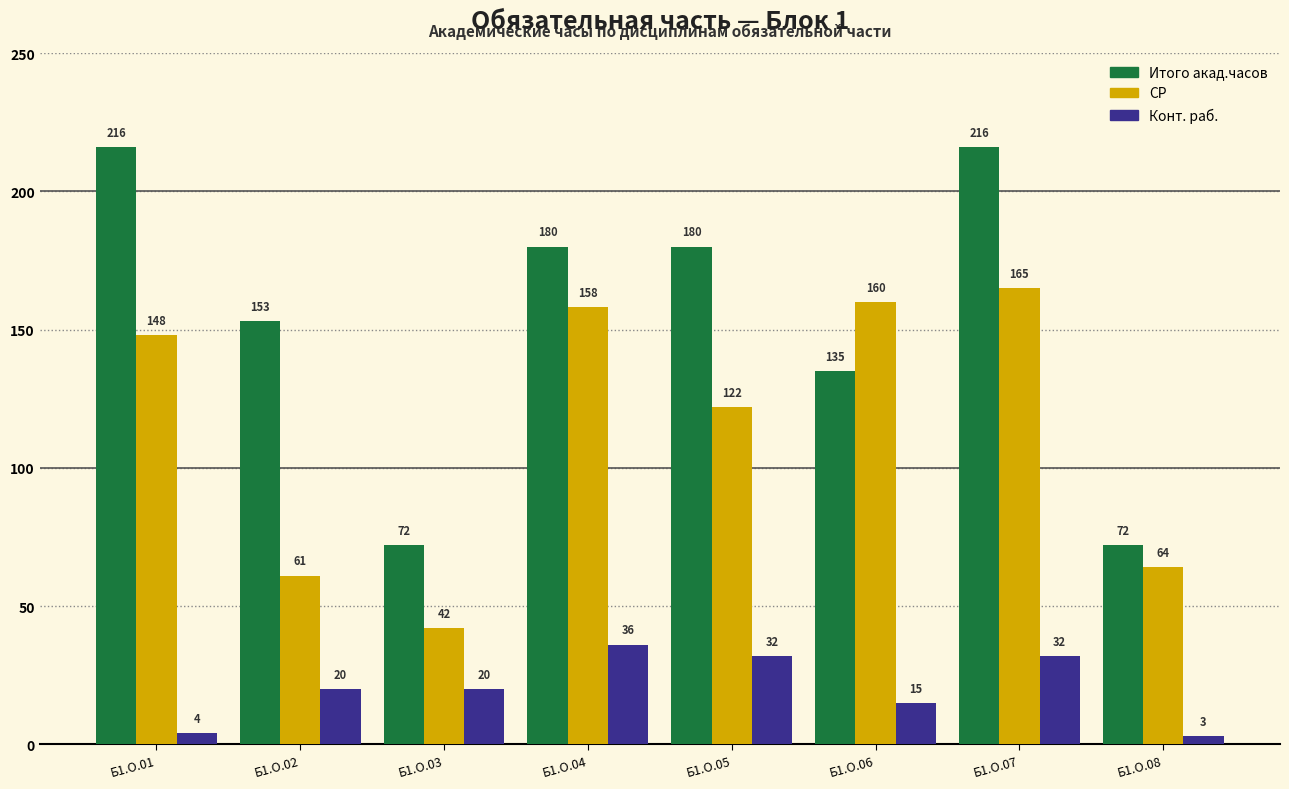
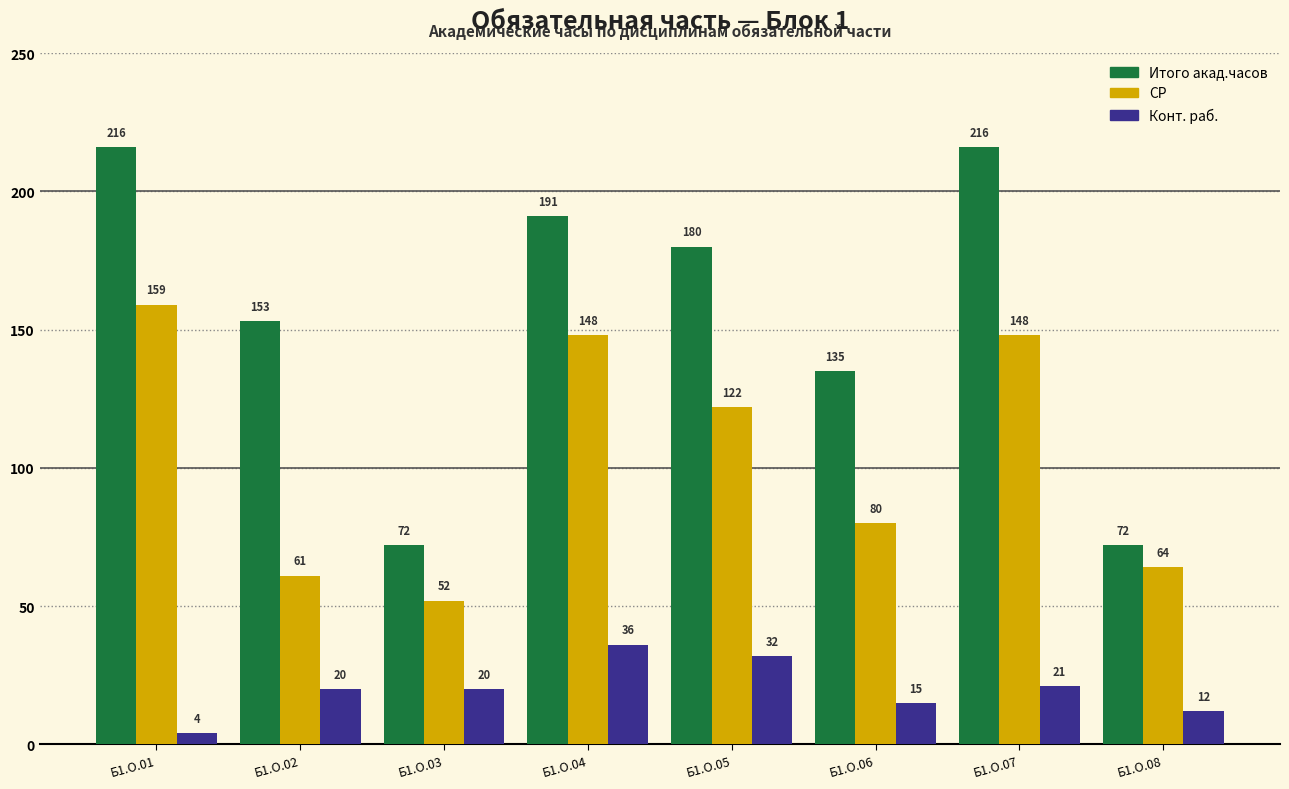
  {
    "Итого акад.часов": {
      "Б1.О.01": 216,
      "Б1.О.02": 153,
      "Б1.О.03": 72,
-     "Б1.О.04": 180,
+     "Б1.О.04": 191,
      "Б1.О.05": 180,
      "Б1.О.06": 135,
      "Б1.О.07": 216,
      "Б1.О.08": 72
    },
    "СР": {
-     "Б1.О.01": 148,
+     "Б1.О.01": 159,
      "Б1.О.02": 61,
-     "Б1.О.03": 42,
-     "Б1.О.04": 158,
+     "Б1.О.03": 52,
+     "Б1.О.04": 148,
      "Б1.О.05": 122,
-     "Б1.О.06": 160,
-     "Б1.О.07": 165,
+     "Б1.О.06": 80,
+     "Б1.О.07": 148,
      "Б1.О.08": 64
    },
    "Конт. раб.": {
      "Б1.О.01": 4,
      "Б1.О.02": 20,
      "Б1.О.03": 20,
      "Б1.О.04": 36,
      "Б1.О.05": 32,
      "Б1.О.06": 15,
-     "Б1.О.07": 32,
-     "Б1.О.08": 3
+     "Б1.О.07": 21,
+     "Б1.О.08": 12
    }
  }
